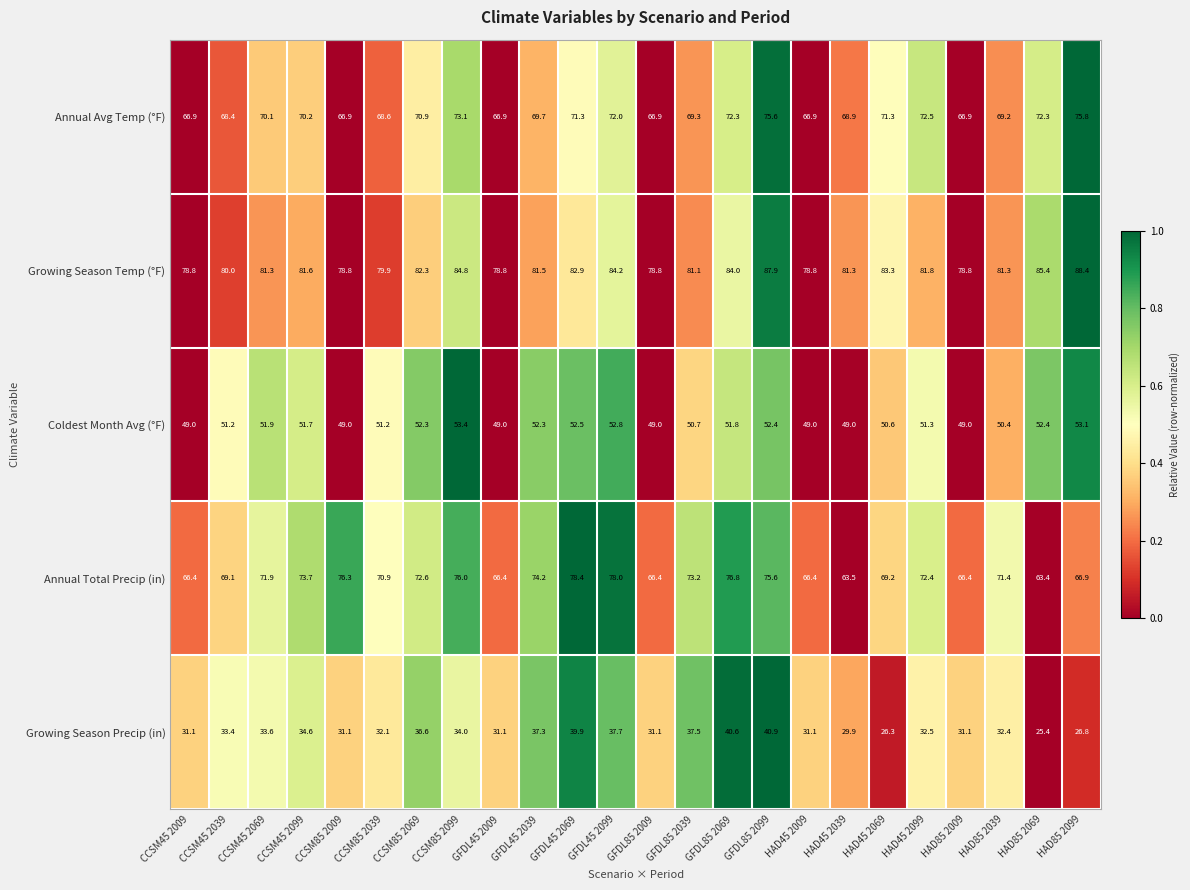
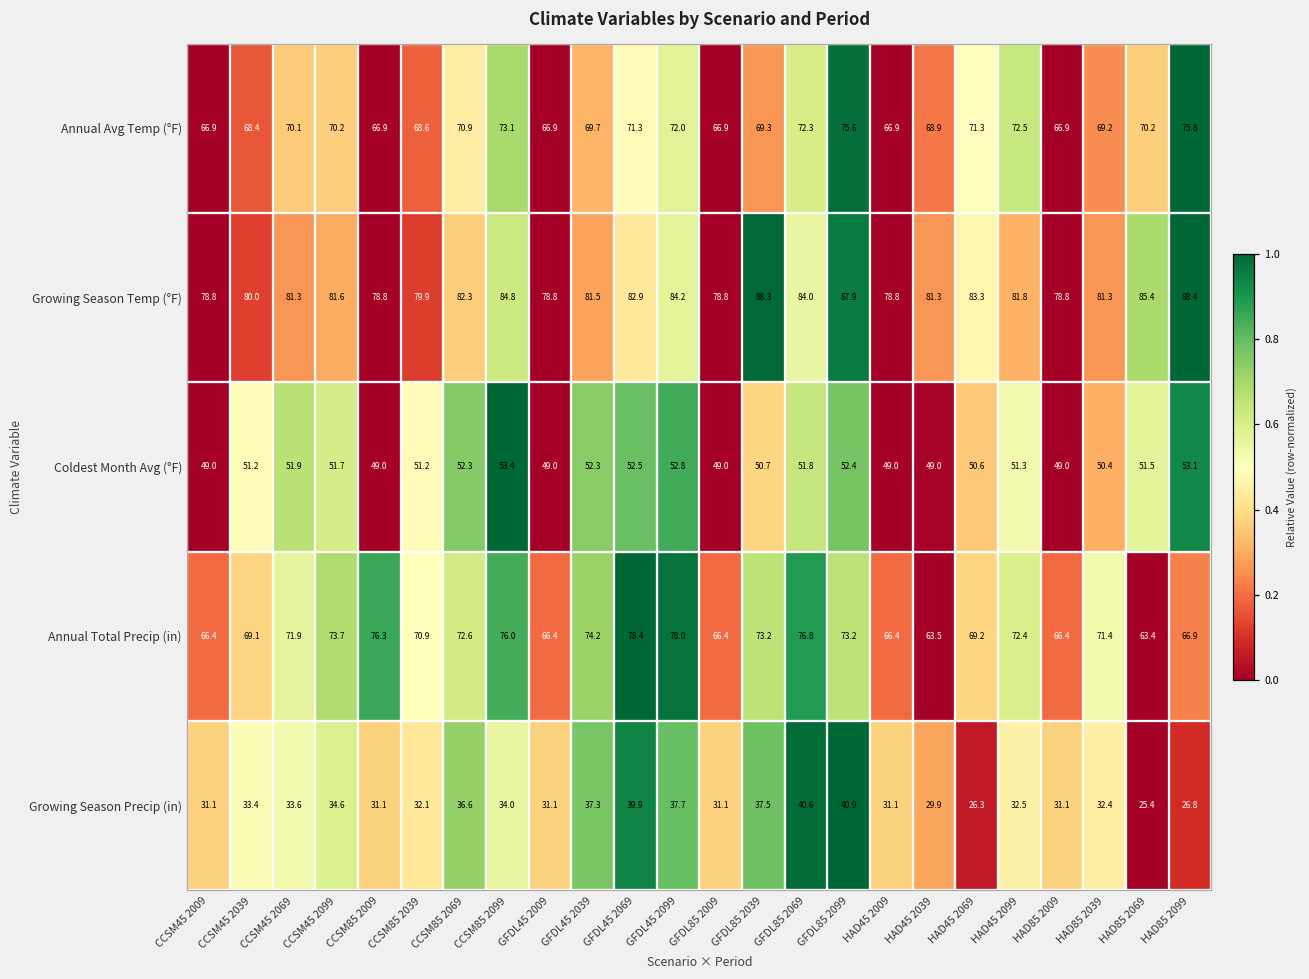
  {
    "Annual Avg Temp (°F)": {
      "CCSM45 2009": 66.9,
      "CCSM45 2039": 68.4,
      "CCSM45 2069": 70.1,
      "CCSM45 2099": 70.2,
      "CCSM85 2009": 66.9,
      "CCSM85 2039": 68.6,
      "CCSM85 2069": 70.9,
      "CCSM85 2099": 73.1,
      "GFDL45 2009": 66.9,
      "GFDL45 2039": 69.7,
      "GFDL45 2069": 71.3,
      "GFDL45 2099": 72.0,
      "GFDL85 2009": 66.9,
      "GFDL85 2039": 69.3,
      "GFDL85 2069": 72.3,
      "GFDL85 2099": 75.6,
      "HAD45 2009": 66.9,
      "HAD45 2039": 68.9,
      "HAD45 2069": 71.3,
      "HAD45 2099": 72.5,
      "HAD85 2009": 66.9,
      "HAD85 2039": 69.2,
-     "HAD85 2069": 72.3,
+     "HAD85 2069": 70.2,
      "HAD85 2099": 75.8
    },
    "Growing Season Temp (°F)": {
      "CCSM45 2009": 78.8,
      "CCSM45 2039": 80.0,
      "CCSM45 2069": 81.3,
      "CCSM45 2099": 81.6,
      "CCSM85 2009": 78.8,
      "CCSM85 2039": 79.9,
      "CCSM85 2069": 82.3,
      "CCSM85 2099": 84.8,
      "GFDL45 2009": 78.8,
      "GFDL45 2039": 81.5,
      "GFDL45 2069": 82.9,
      "GFDL45 2099": 84.2,
      "GFDL85 2009": 78.8,
-     "GFDL85 2039": 81.1,
+     "GFDL85 2039": 88.3,
      "GFDL85 2069": 84.0,
      "GFDL85 2099": 87.9,
      "HAD45 2009": 78.8,
      "HAD45 2039": 81.3,
      "HAD45 2069": 83.3,
      "HAD45 2099": 81.8,
      "HAD85 2009": 78.8,
      "HAD85 2039": 81.3,
      "HAD85 2069": 85.4,
      "HAD85 2099": 88.4
    },
    "Coldest Month Avg (°F)": {
      "CCSM45 2009": 49.0,
      "CCSM45 2039": 51.2,
      "CCSM45 2069": 51.9,
      "CCSM45 2099": 51.7,
      "CCSM85 2009": 49.0,
      "CCSM85 2039": 51.2,
      "CCSM85 2069": 52.3,
      "CCSM85 2099": 53.4,
      "GFDL45 2009": 49.0,
      "GFDL45 2039": 52.3,
      "GFDL45 2069": 52.5,
      "GFDL45 2099": 52.8,
      "GFDL85 2009": 49.0,
      "GFDL85 2039": 50.7,
      "GFDL85 2069": 51.8,
      "GFDL85 2099": 52.4,
      "HAD45 2009": 49.0,
      "HAD45 2039": 49.0,
      "HAD45 2069": 50.6,
      "HAD45 2099": 51.3,
      "HAD85 2009": 49.0,
      "HAD85 2039": 50.4,
-     "HAD85 2069": 52.4,
+     "HAD85 2069": 51.5,
      "HAD85 2099": 53.1
    },
    "Annual Total Precip (in)": {
      "CCSM45 2009": 66.4,
      "CCSM45 2039": 69.1,
      "CCSM45 2069": 71.9,
      "CCSM45 2099": 73.7,
      "CCSM85 2009": 76.3,
      "CCSM85 2039": 70.9,
      "CCSM85 2069": 72.6,
      "CCSM85 2099": 76.0,
      "GFDL45 2009": 66.4,
      "GFDL45 2039": 74.2,
      "GFDL45 2069": 78.4,
      "GFDL45 2099": 78.0,
      "GFDL85 2009": 66.4,
      "GFDL85 2039": 73.2,
      "GFDL85 2069": 76.8,
-     "GFDL85 2099": 75.6,
+     "GFDL85 2099": 73.2,
      "HAD45 2009": 66.4,
      "HAD45 2039": 63.5,
      "HAD45 2069": 69.2,
      "HAD45 2099": 72.4,
      "HAD85 2009": 66.4,
      "HAD85 2039": 71.4,
      "HAD85 2069": 63.4,
      "HAD85 2099": 66.9
    },
    "Growing Season Precip (in)": {
      "CCSM45 2009": 31.1,
      "CCSM45 2039": 33.4,
      "CCSM45 2069": 33.6,
      "CCSM45 2099": 34.6,
      "CCSM85 2009": 31.1,
      "CCSM85 2039": 32.1,
      "CCSM85 2069": 36.6,
      "CCSM85 2099": 34.0,
      "GFDL45 2009": 31.1,
      "GFDL45 2039": 37.3,
      "GFDL45 2069": 39.9,
      "GFDL45 2099": 37.7,
      "GFDL85 2009": 31.1,
      "GFDL85 2039": 37.5,
      "GFDL85 2069": 40.6,
      "GFDL85 2099": 40.9,
      "HAD45 2009": 31.1,
      "HAD45 2039": 29.9,
      "HAD45 2069": 26.3,
      "HAD45 2099": 32.5,
      "HAD85 2009": 31.1,
      "HAD85 2039": 32.4,
      "HAD85 2069": 25.4,
      "HAD85 2099": 26.8
    }
  }
